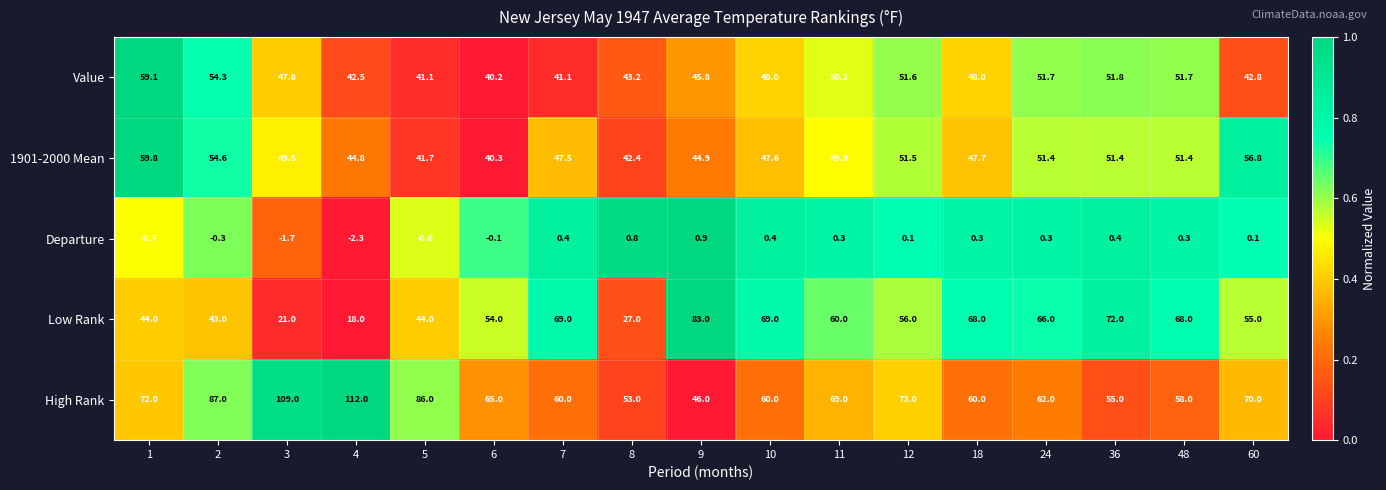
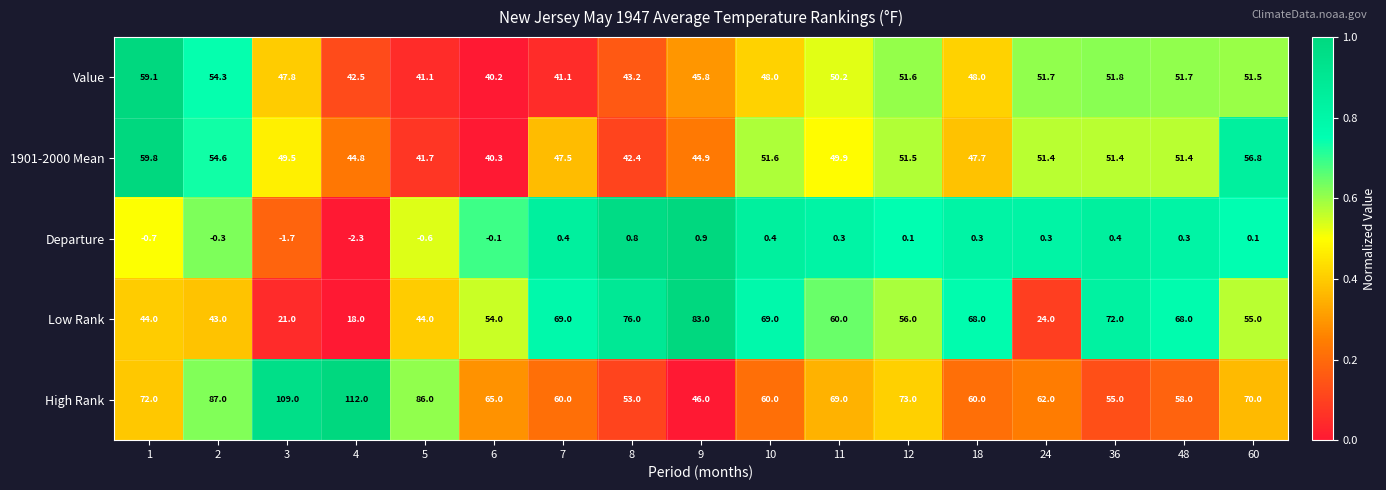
  {
    "Value": {
      "1": 59.1,
      "2": 54.3,
      "3": 47.8,
      "4": 42.5,
      "5": 41.1,
      "6": 40.2,
      "7": 41.1,
      "8": 43.2,
      "9": 45.8,
      "10": 48.0,
      "11": 50.2,
      "12": 51.6,
      "18": 48.0,
      "24": 51.7,
      "36": 51.8,
      "48": 51.7,
-     "60": 42.8
+     "60": 51.5
    },
    "1901-2000 Mean": {
      "1": 59.8,
      "2": 54.6,
      "3": 49.5,
      "4": 44.8,
      "5": 41.7,
      "6": 40.3,
      "7": 47.5,
      "8": 42.4,
      "9": 44.9,
-     "10": 47.6,
+     "10": 51.6,
      "11": 49.9,
      "12": 51.5,
      "18": 47.7,
      "24": 51.4,
      "36": 51.4,
      "48": 51.4,
      "60": 56.8
    },
    "Departure": {
      "1": -0.7,
      "2": -0.3,
      "3": -1.7,
      "4": -2.3,
      "5": -0.6,
      "6": -0.1,
      "7": 0.4,
      "8": 0.8,
      "9": 0.9,
      "10": 0.4,
      "11": 0.3,
      "12": 0.1,
      "18": 0.3,
      "24": 0.3,
      "36": 0.4,
      "48": 0.3,
      "60": 0.1
    },
    "Low Rank": {
      "1": 44.0,
      "2": 43.0,
      "3": 21.0,
      "4": 18.0,
      "5": 44.0,
      "6": 54.0,
      "7": 69.0,
-     "8": 27.0,
+     "8": 76.0,
      "9": 83.0,
      "10": 69.0,
      "11": 60.0,
      "12": 56.0,
      "18": 68.0,
-     "24": 66.0,
+     "24": 24.0,
      "36": 72.0,
      "48": 68.0,
      "60": 55.0
    },
    "High Rank": {
      "1": 72.0,
      "2": 87.0,
      "3": 109.0,
      "4": 112.0,
      "5": 86.0,
      "6": 65.0,
      "7": 60.0,
      "8": 53.0,
      "9": 46.0,
      "10": 60.0,
      "11": 69.0,
      "12": 73.0,
      "18": 60.0,
      "24": 62.0,
      "36": 55.0,
      "48": 58.0,
      "60": 70.0
    }
  }
